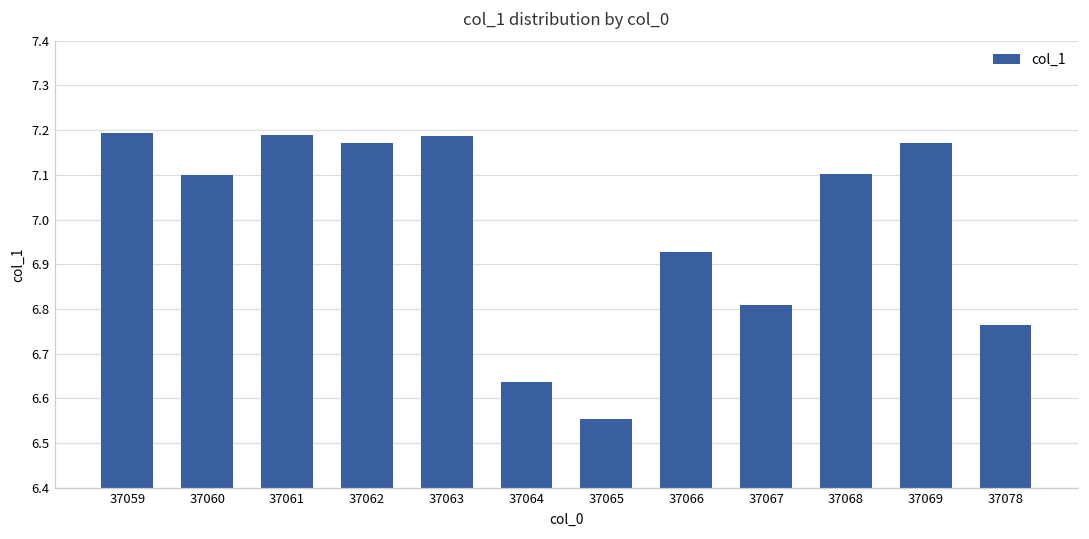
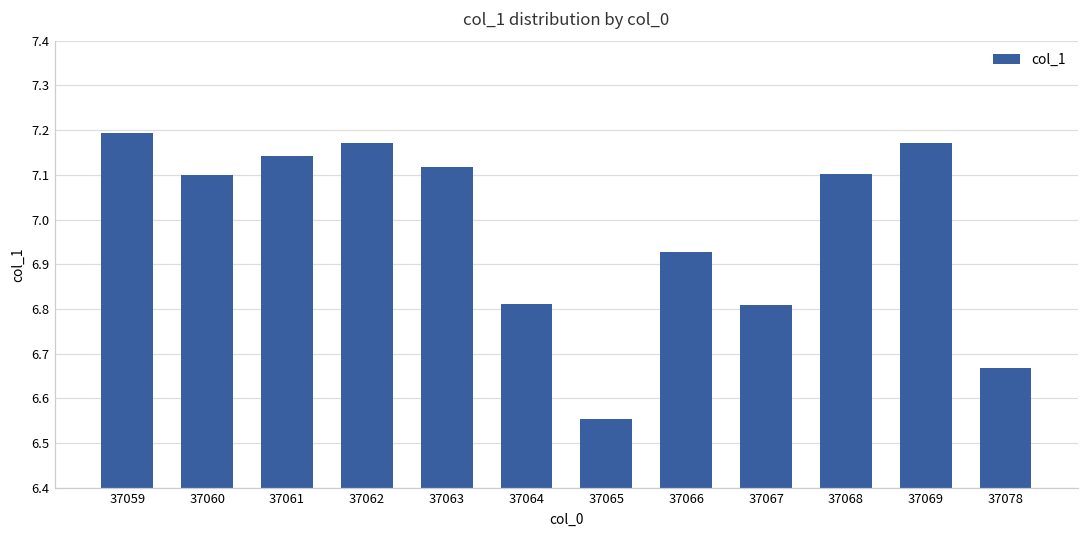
  {
    "37059": 7.19,
    "37060": 7.10,
-   "37061": 7.19,
+   "37061": 7.14,
    "37062": 7.17,
-   "37063": 7.19,
-   "37064": 6.64,
+   "37063": 7.12,
+   "37064": 6.81,
    "37065": 6.55,
    "37066": 6.93,
    "37067": 6.81,
    "37068": 7.10,
    "37069": 7.17,
-   "37078": 6.76
+   "37078": 6.67
  }
